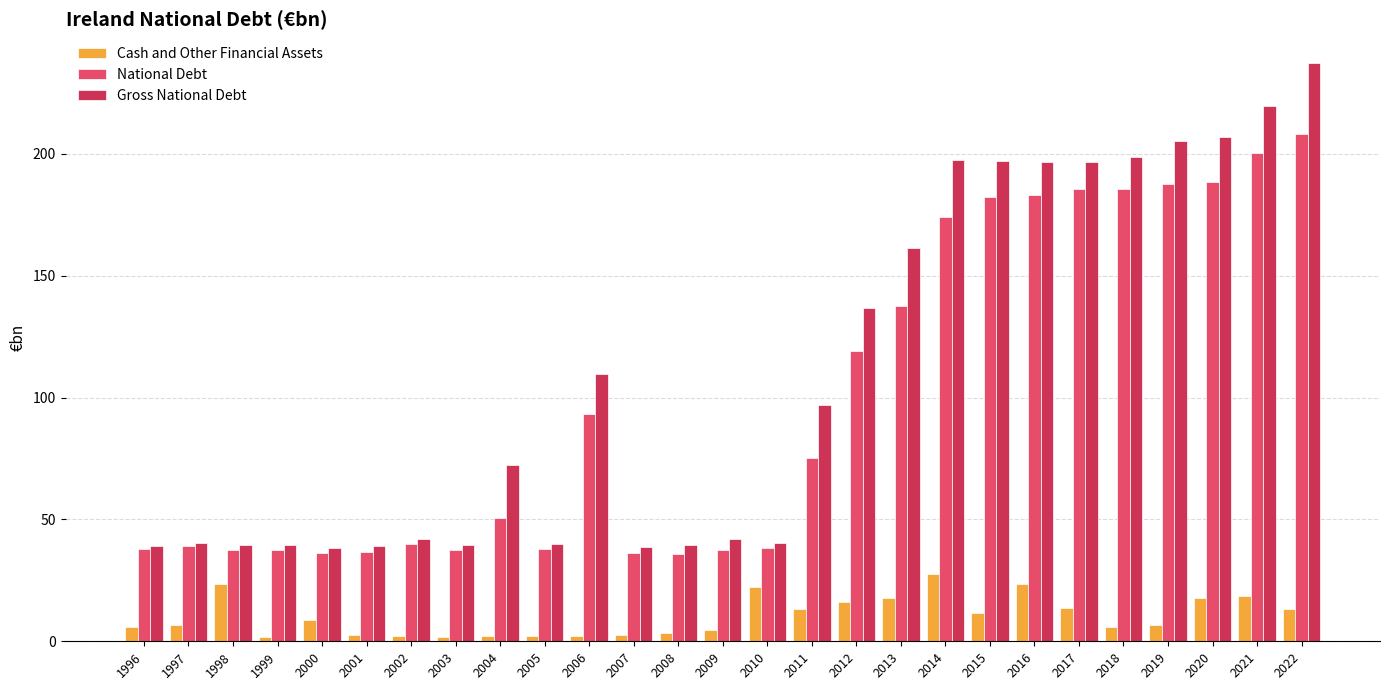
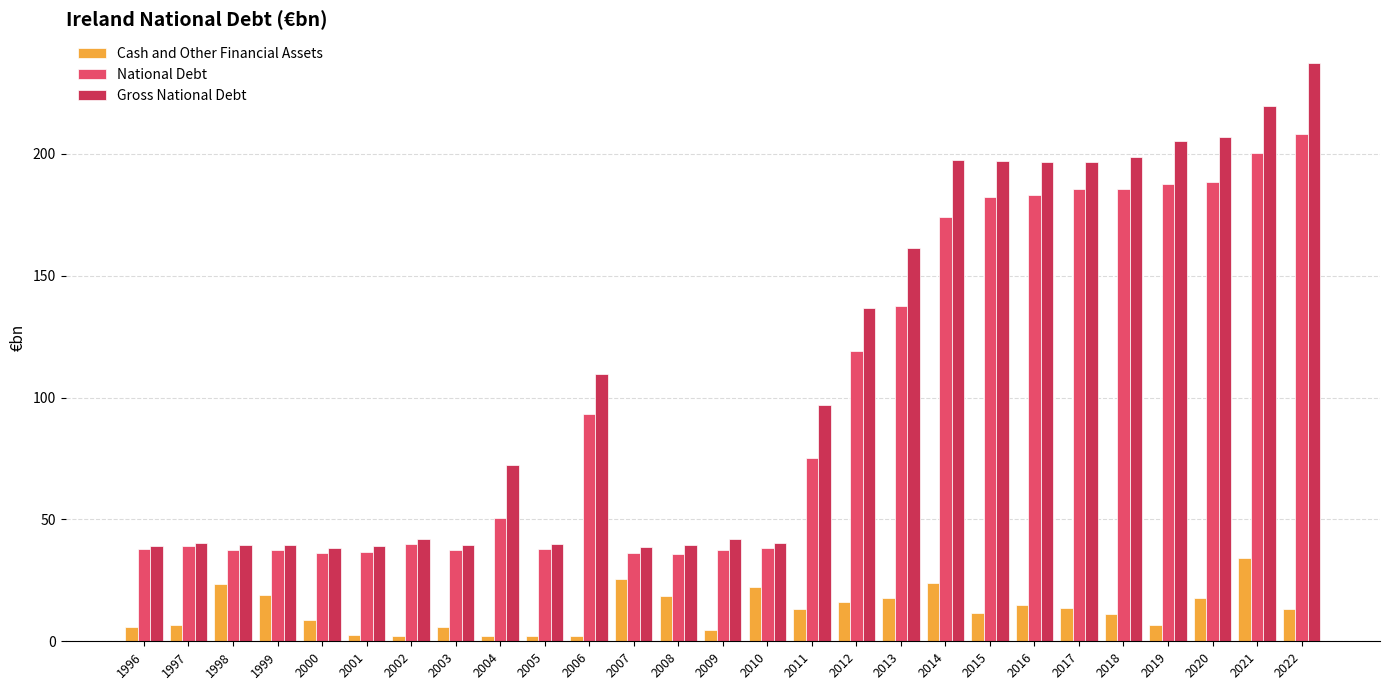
  {
    "Cash and Other Financial Assets": {
      "1996": 6,
      "1997": 7,
      "1998": 24,
-     "1999": 2,
+     "1999": 19,
      "2000": 9,
      "2001": 3,
      "2002": 2,
-     "2003": 2,
+     "2003": 6,
      "2004": 2,
      "2005": 2,
      "2006": 2,
-     "2007": 2,
-     "2008": 4,
+     "2007": 26,
+     "2008": 18,
      "2009": 5,
      "2010": 22,
      "2011": 13,
      "2012": 16,
      "2013": 18,
-     "2014": 28,
+     "2014": 24,
      "2015": 12,
-     "2016": 23,
+     "2016": 15,
      "2017": 14,
-     "2018": 6,
+     "2018": 11,
      "2019": 7,
      "2020": 18,
-     "2021": 19,
+     "2021": 34,
      "2022": 13
    }
  }
